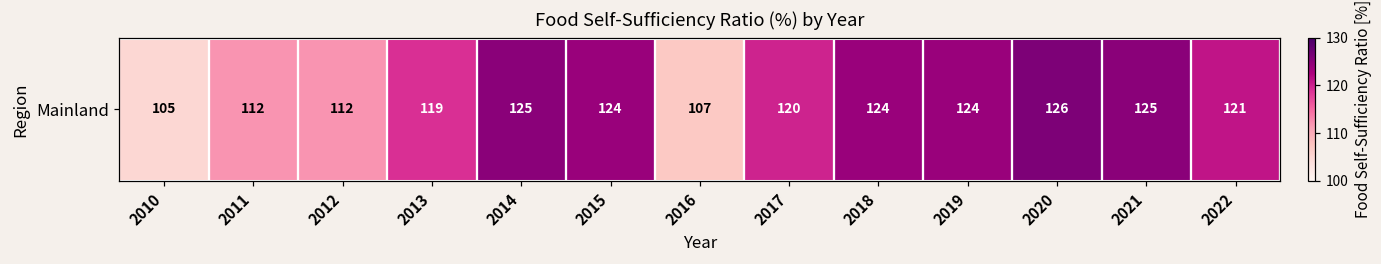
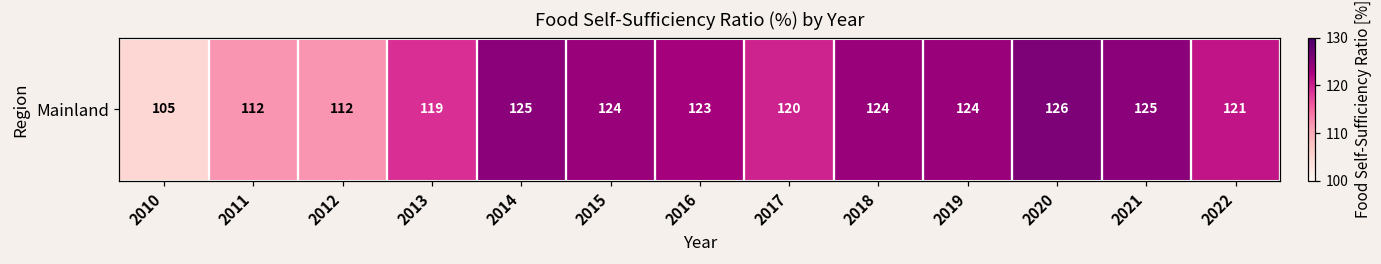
  {
    "Mainland": {
      "2010": 105,
      "2011": 112,
      "2012": 112,
      "2013": 119,
      "2014": 125,
      "2015": 124,
-     "2016": 107,
+     "2016": 123,
      "2017": 120,
      "2018": 124,
      "2019": 124,
      "2020": 126,
      "2021": 125,
      "2022": 121
    }
  }
